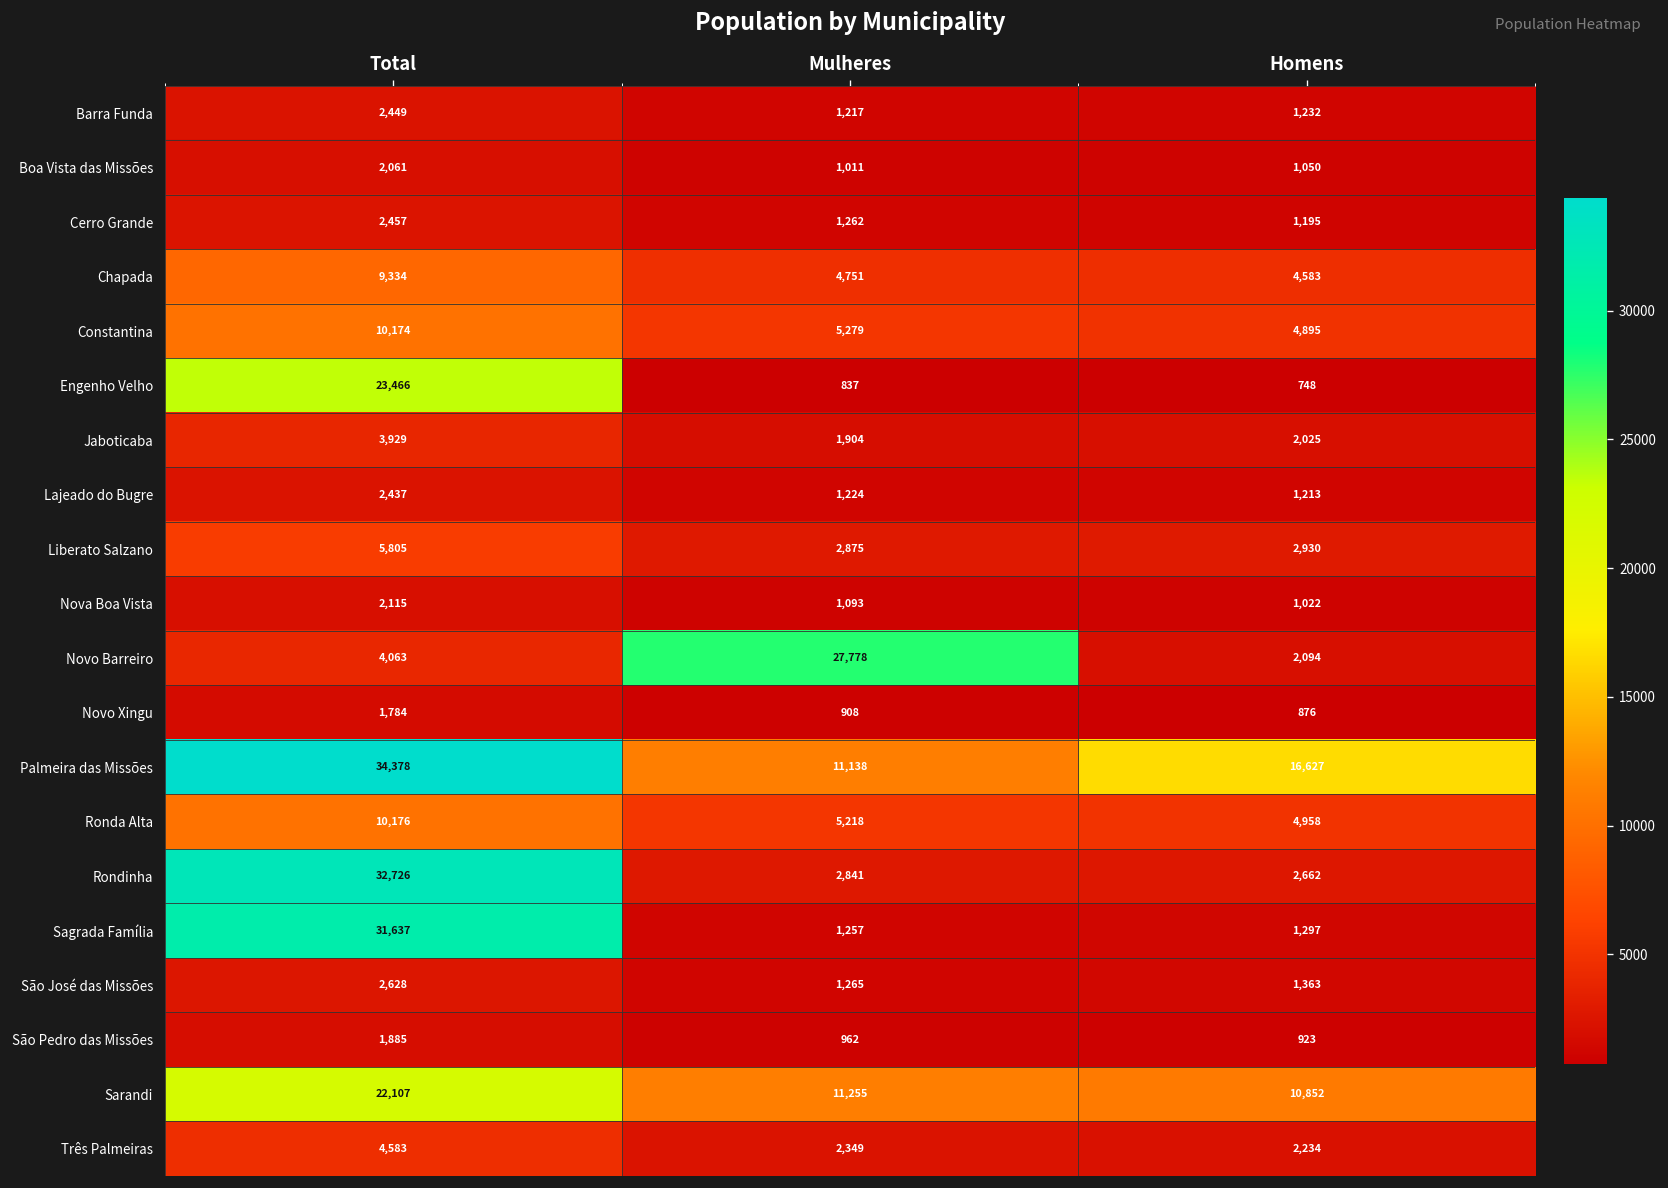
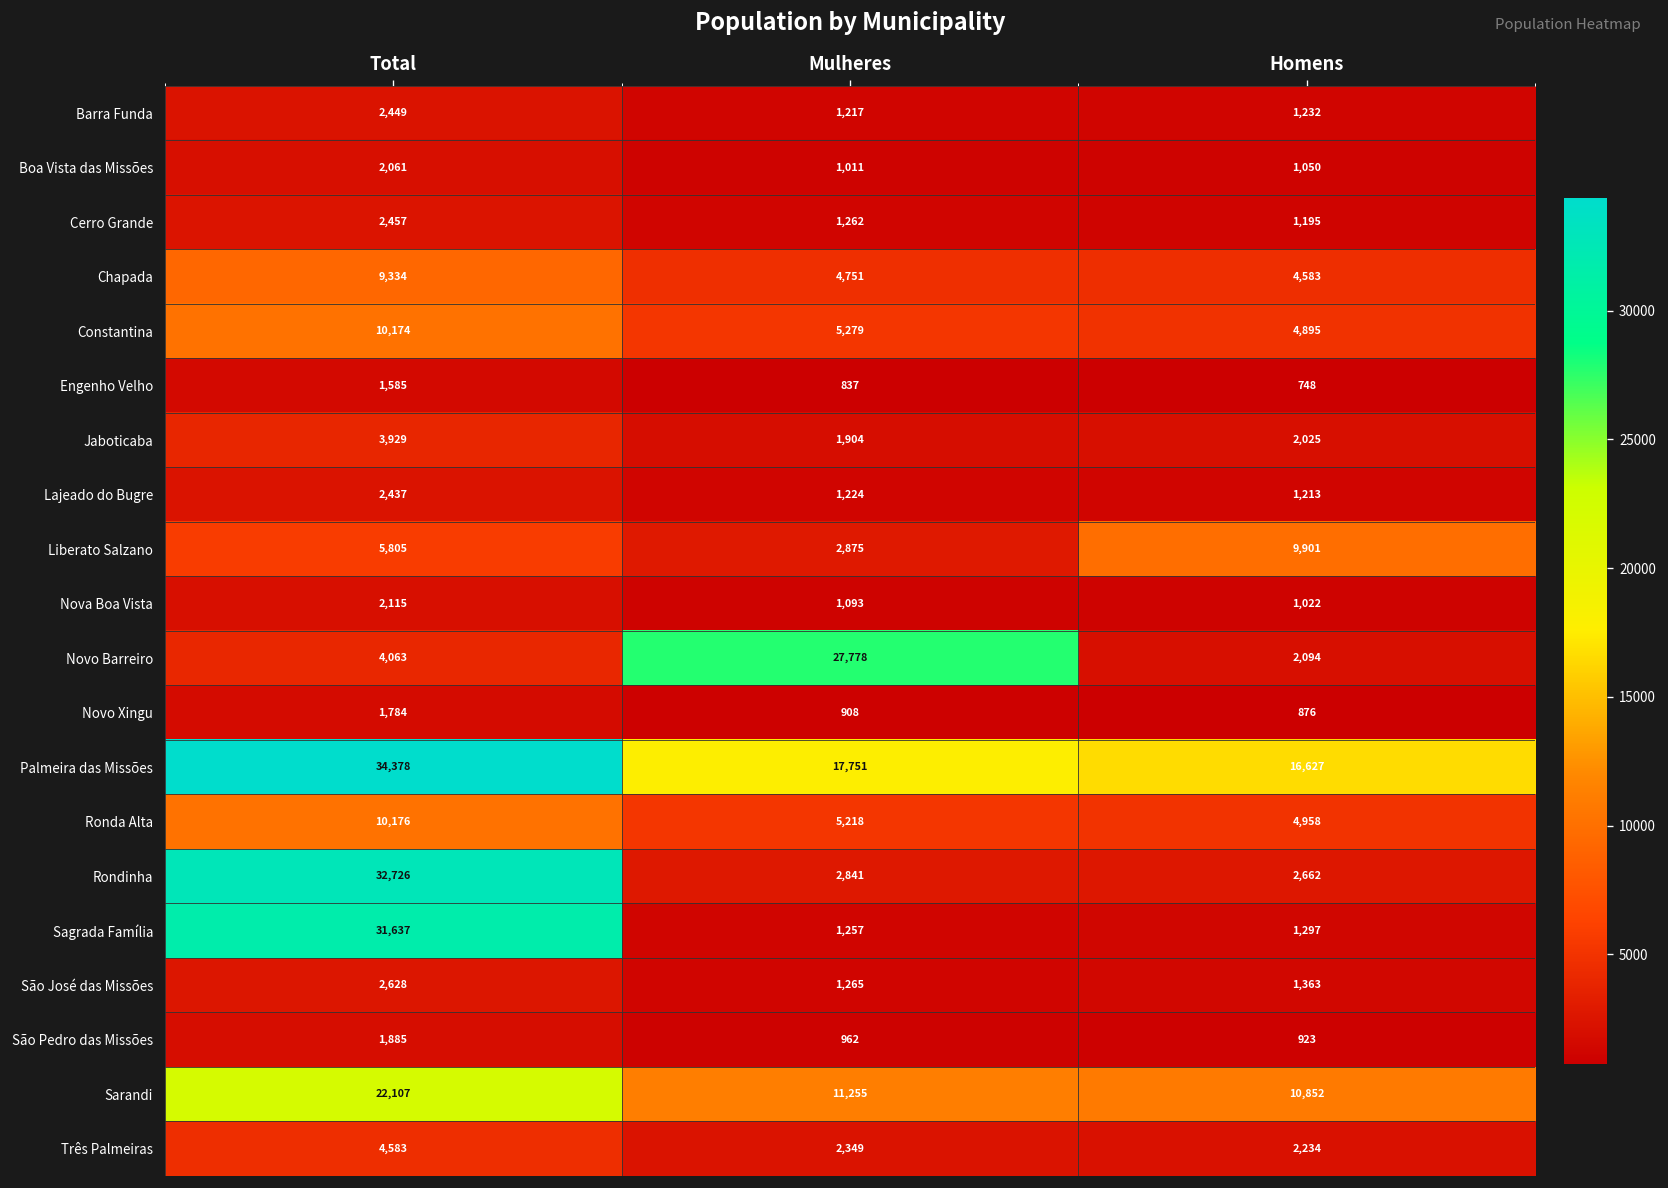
  {
    "Barra Funda": {
      "Total": "2,449",
      "Mulheres": "1,217",
      "Homens": "1,232"
    },
    "Boa Vista das Missões": {
      "Total": "2,061",
      "Mulheres": "1,011",
      "Homens": "1,050"
    },
    "Cerro Grande": {
      "Total": "2,457",
      "Mulheres": "1,262",
      "Homens": "1,195"
    },
    "Chapada": {
      "Total": "9,334",
      "Mulheres": "4,751",
      "Homens": "4,583"
    },
    "Constantina": {
      "Total": "10,174",
      "Mulheres": "5,279",
      "Homens": "4,895"
    },
    "Engenho Velho": {
-     "Total": "23,466",
+     "Total": "1,585",
      "Mulheres": "837",
      "Homens": "748"
    },
    "Jaboticaba": {
      "Total": "3,929",
      "Mulheres": "1,904",
      "Homens": "2,025"
    },
    "Lajeado do Bugre": {
      "Total": "2,437",
      "Mulheres": "1,224",
      "Homens": "1,213"
    },
    "Liberato Salzano": {
      "Total": "5,805",
      "Mulheres": "2,875",
-     "Homens": "2,930"
+     "Homens": "9,901"
    },
    "Nova Boa Vista": {
      "Total": "2,115",
      "Mulheres": "1,093",
      "Homens": "1,022"
    },
    "Novo Barreiro": {
      "Total": "4,063",
      "Mulheres": "27,778",
      "Homens": "2,094"
    },
    "Novo Xingu": {
      "Total": "1,784",
      "Mulheres": "908",
      "Homens": "876"
    },
    "Palmeira das Missões": {
      "Total": "34,378",
-     "Mulheres": "11,138",
+     "Mulheres": "17,751",
      "Homens": "16,627"
    },
    "Ronda Alta": {
      "Total": "10,176",
      "Mulheres": "5,218",
      "Homens": "4,958"
    },
    "Rondinha": {
      "Total": "32,726",
      "Mulheres": "2,841",
      "Homens": "2,662"
    },
    "Sagrada Família": {
      "Total": "31,637",
      "Mulheres": "1,257",
      "Homens": "1,297"
    },
    "São José das Missões": {
      "Total": "2,628",
      "Mulheres": "1,265",
      "Homens": "1,363"
    },
    "São Pedro das Missões": {
      "Total": "1,885",
      "Mulheres": "962",
      "Homens": "923"
    },
    "Sarandi": {
      "Total": "22,107",
      "Mulheres": "11,255",
      "Homens": "10,852"
    },
    "Três Palmeiras": {
      "Total": "4,583",
      "Mulheres": "2,349",
      "Homens": "2,234"
    }
  }
